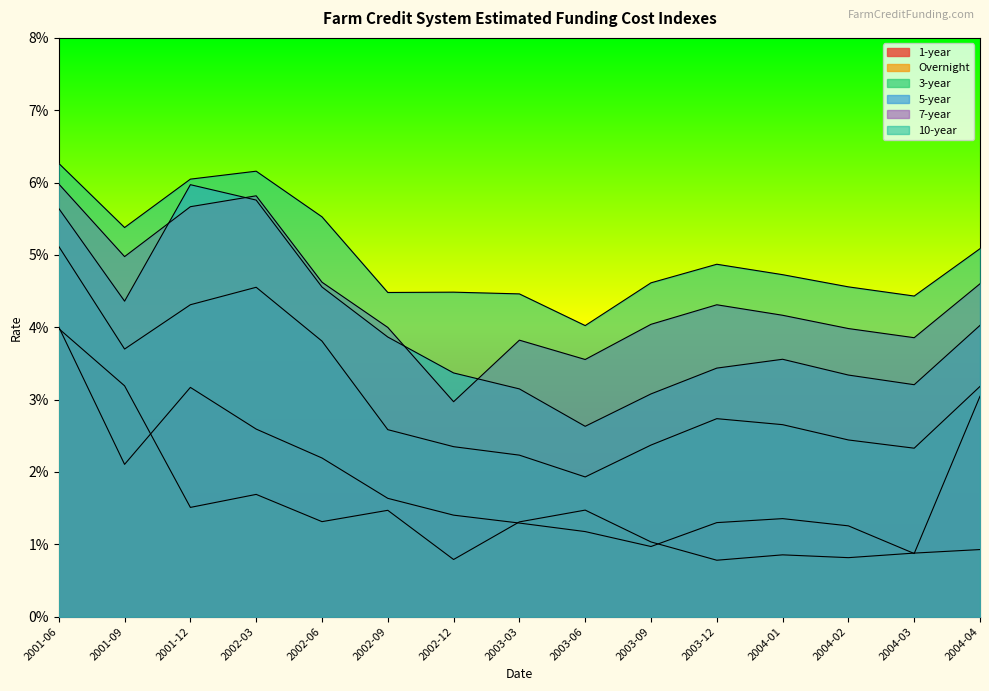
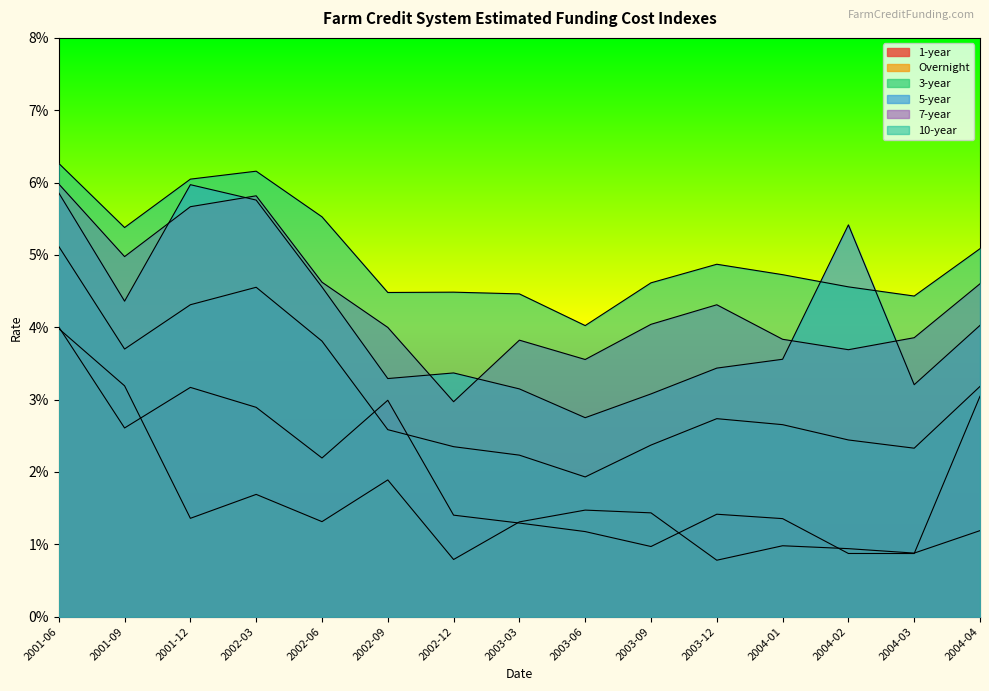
  {
    "1-year": {
-     "2001-09": "2.1%",
+     "2001-09": "2.6%",
      "2001-12": "3.2%",
-     "2002-03": "2.6%",
+     "2002-03": "2.9%",
      "2002-06": "2.2%",
-     "2002-09": "1.6%",
+     "2002-09": "3.0%",
      "2002-12": "1.4%",
      "2003-06": "1.2%",
      "2003-09": "1.0%",
-     "2003-12": "1.3%",
+     "2003-12": "1.4%",
      "2004-01": "1.4%",
-     "2004-02": "1.3%",
+     "2004-02": "0.9%",
      "2004-04": "3.0%"
    },
    "Overnight": {
      "2001-09": "3.2%",
-     "2001-12": "1.5%",
+     "2001-12": "1.4%",
      "2002-03": "1.7%",
      "2002-06": "1.3%",
-     "2002-09": "1.5%",
+     "2002-09": "1.9%",
      "2002-12": "0.8%",
      "2003-06": "1.5%",
-     "2003-09": "1.0%",
+     "2003-09": "1.4%",
      "2003-12": "0.8%",
-     "2004-01": "0.9%",
-     "2004-02": "0.8%",
-     "2004-04": "0.9%"
+     "2004-01": "1.0%",
+     "2004-02": "0.9%",
+     "2004-04": "1.2%"
    },
    "5-year": {
-     "2001-06": "5.6%",
+     "2001-06": "5.9%",
      "2001-09": "4.4%",
      "2001-12": "6.0%",
      "2002-03": "5.8%",
      "2002-06": "4.6%",
-     "2002-09": "3.9%",
+     "2002-09": "3.3%",
      "2002-12": "3.4%",
      "2003-03": "3.1%",
-     "2003-06": "2.6%",
+     "2003-06": "2.8%",
      "2003-09": "3.1%",
      "2003-12": "3.4%",
      "2004-01": "3.6%",
-     "2004-02": "3.3%",
+     "2004-02": "5.4%",
      "2004-03": "3.2%",
      "2004-04": "4.0%"
    },
    "7-year": {
      "2001-06": "6.0%",
      "2001-09": "5.0%",
      "2001-12": "5.7%",
      "2002-03": "5.8%",
      "2002-06": "4.6%",
      "2002-09": "4.0%",
      "2002-12": "3.0%",
      "2003-03": "3.8%",
      "2003-06": "3.6%",
      "2003-09": "4.0%",
      "2003-12": "4.3%",
-     "2004-01": "4.2%",
-     "2004-02": "4.0%",
+     "2004-01": "3.8%",
+     "2004-02": "3.7%",
      "2004-03": "3.9%",
      "2004-04": "4.6%"
    }
  }
